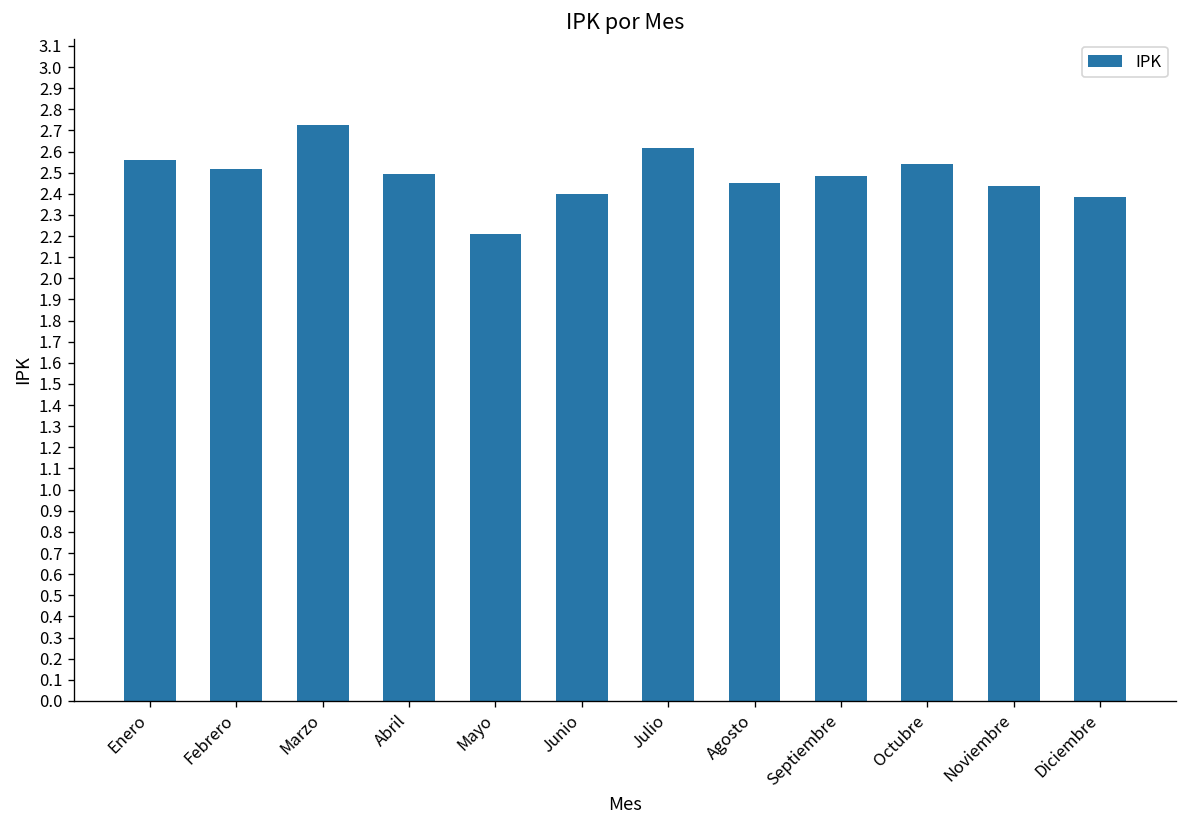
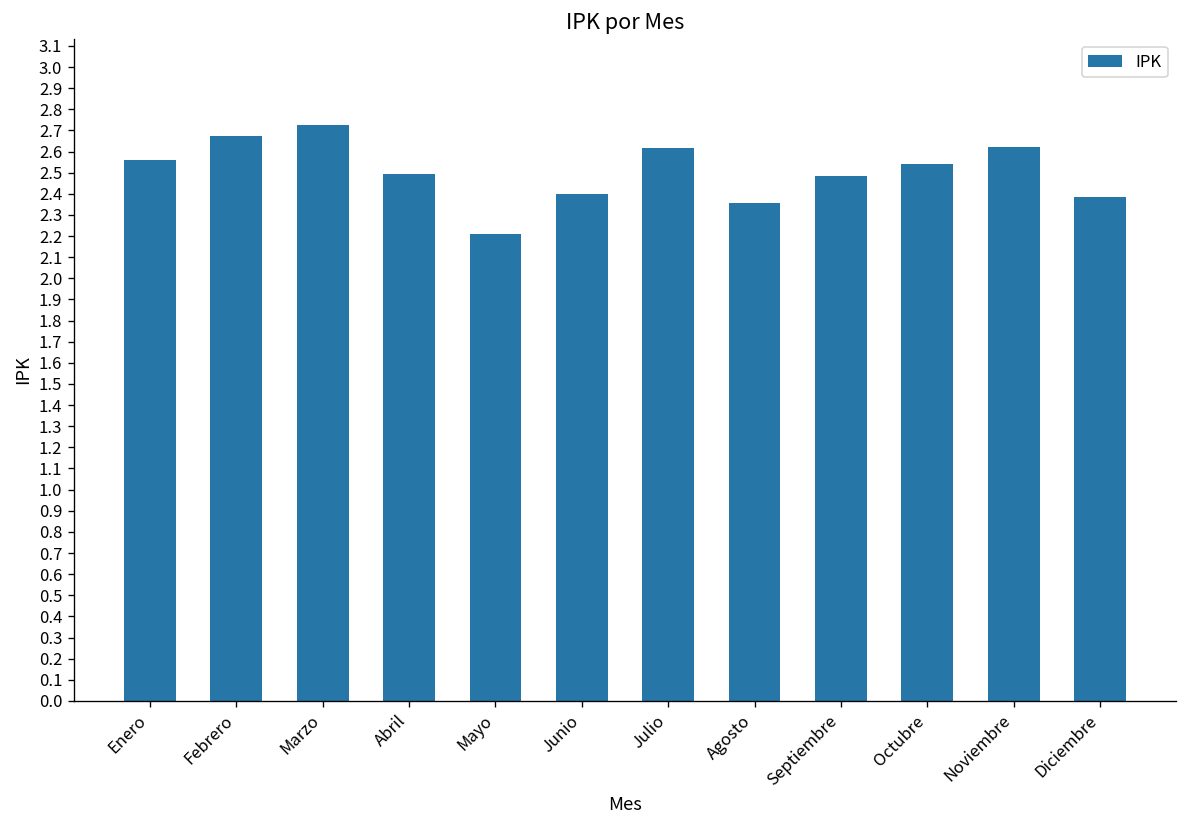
  {
    "Enero": 2.56,
-   "Febrero": 2.52,
+   "Febrero": 2.67,
    "Marzo": 2.72,
    "Abril": 2.50,
    "Mayo": 2.21,
    "Junio": 2.40,
    "Julio": 2.62,
-   "Agosto": 2.45,
+   "Agosto": 2.35,
    "Septiembre": 2.49,
    "Octubre": 2.54,
-   "Noviembre": 2.44,
+   "Noviembre": 2.62,
    "Diciembre": 2.39
  }
